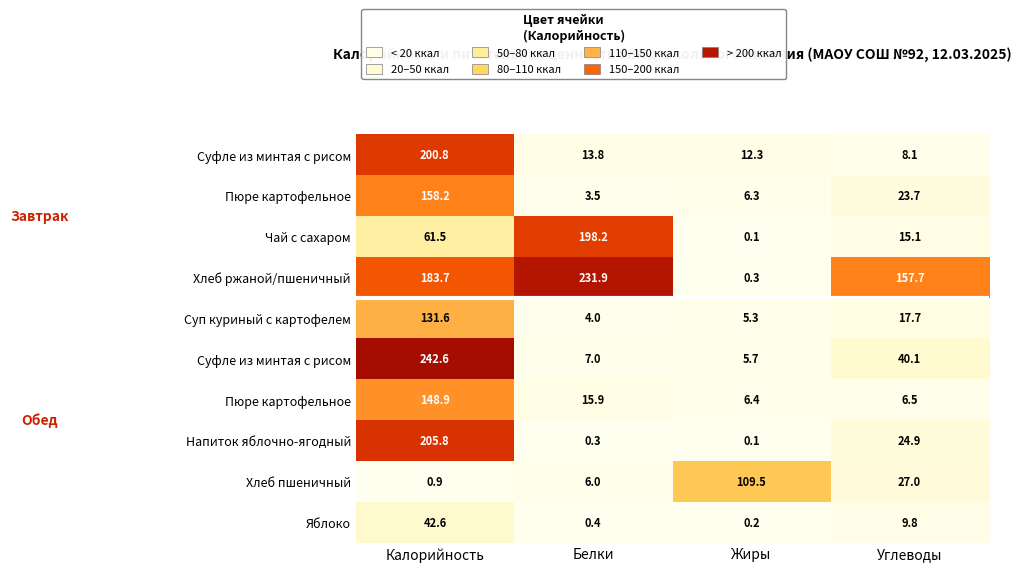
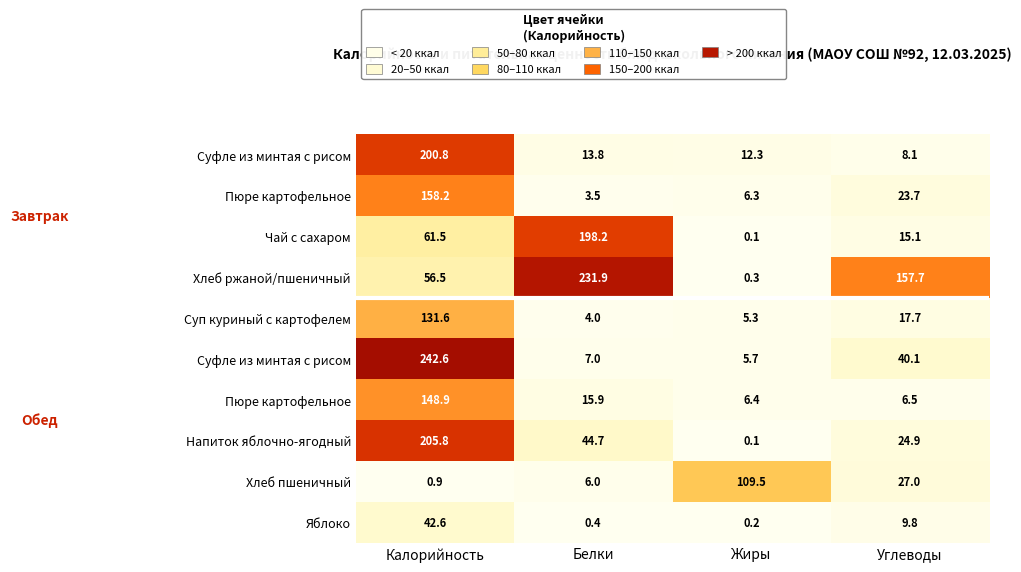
  {
    "Чай с сахаром": {
      "Калорийность": 61.5,
      "Белки": 198.2,
      "Жиры": 0.1,
      "Углеводы": 15.1
    },
    "Хлеб ржаной/пшеничный": {
-     "Калорийность": 183.7,
+     "Калорийность": 56.5,
      "Белки": 231.9,
      "Жиры": 0.3,
      "Углеводы": 157.7
    },
    "Суп куриный с картофелем": {
      "Калорийность": 131.6,
      "Белки": 4.0,
      "Жиры": 5.3,
      "Углеводы": 17.7
    },
    "Напиток яблочно-ягодный": {
      "Калорийность": 205.8,
-     "Белки": 0.3,
+     "Белки": 44.7,
      "Жиры": 0.1,
      "Углеводы": 24.9
    },
    "Хлеб пшеничный": {
      "Калорийность": 0.9,
      "Белки": 6.0,
      "Жиры": 109.5,
      "Углеводы": 27.0
    },
    "Яблоко": {
      "Калорийность": 42.6,
      "Белки": 0.4,
      "Жиры": 0.2,
      "Углеводы": 9.8
    }
  }
